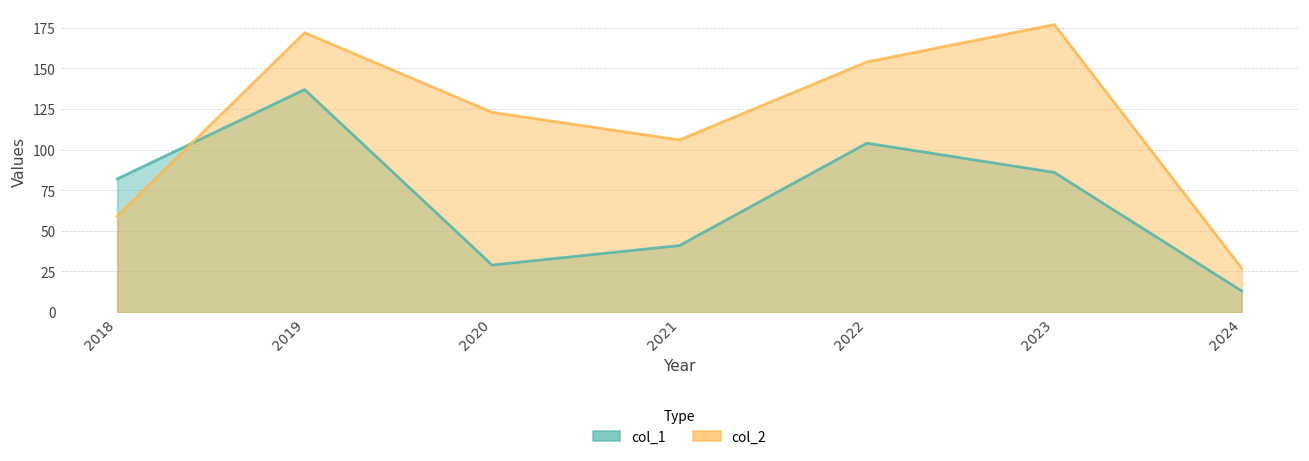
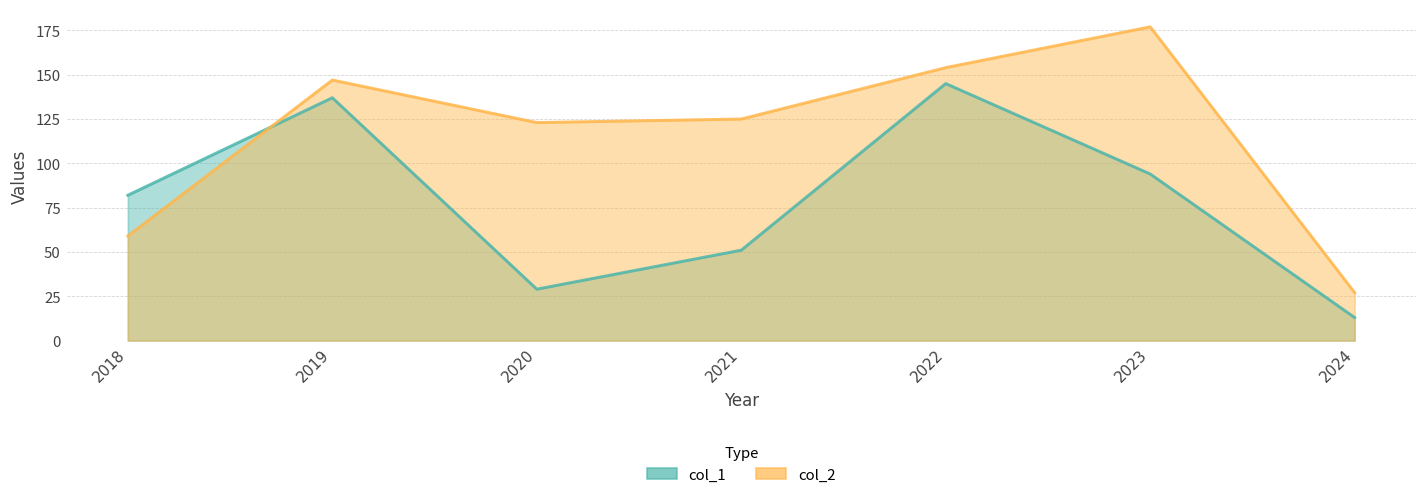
  {
    "col_1": {
      "2018": 82,
      "2019": 137,
      "2020": 29,
-     "2021": 41,
-     "2022": 104,
-     "2023": 86,
+     "2021": 51,
+     "2022": 145,
+     "2023": 94,
      "2024": 13
    },
    "col_2": {
      "2018": 59,
-     "2019": 172,
+     "2019": 147,
      "2020": 123,
-     "2021": 106,
+     "2021": 125,
      "2022": 154,
      "2023": 177,
      "2024": 27
    }
  }
